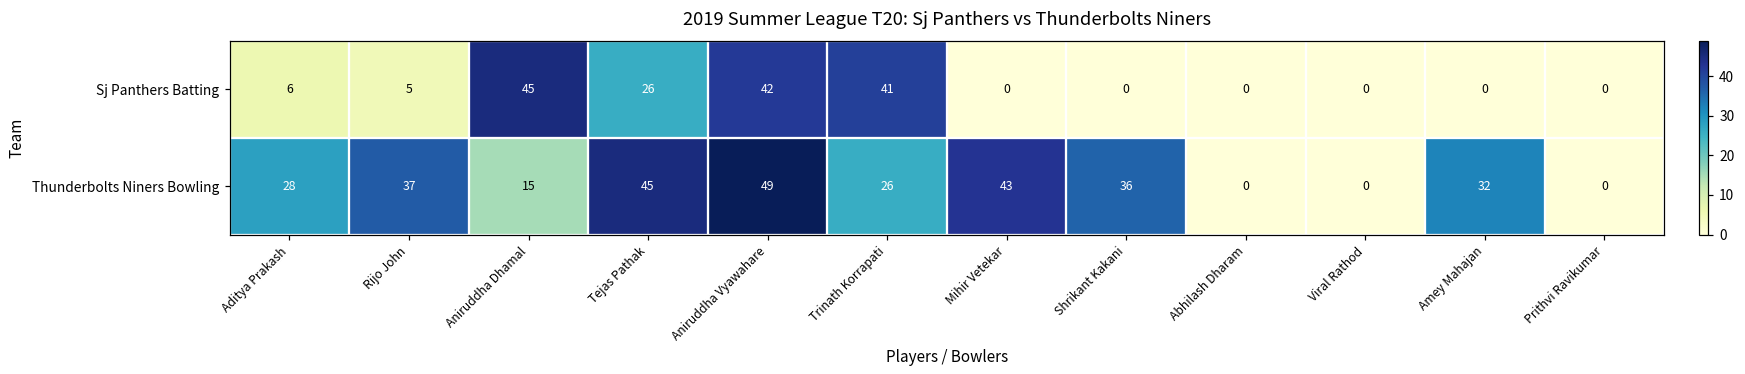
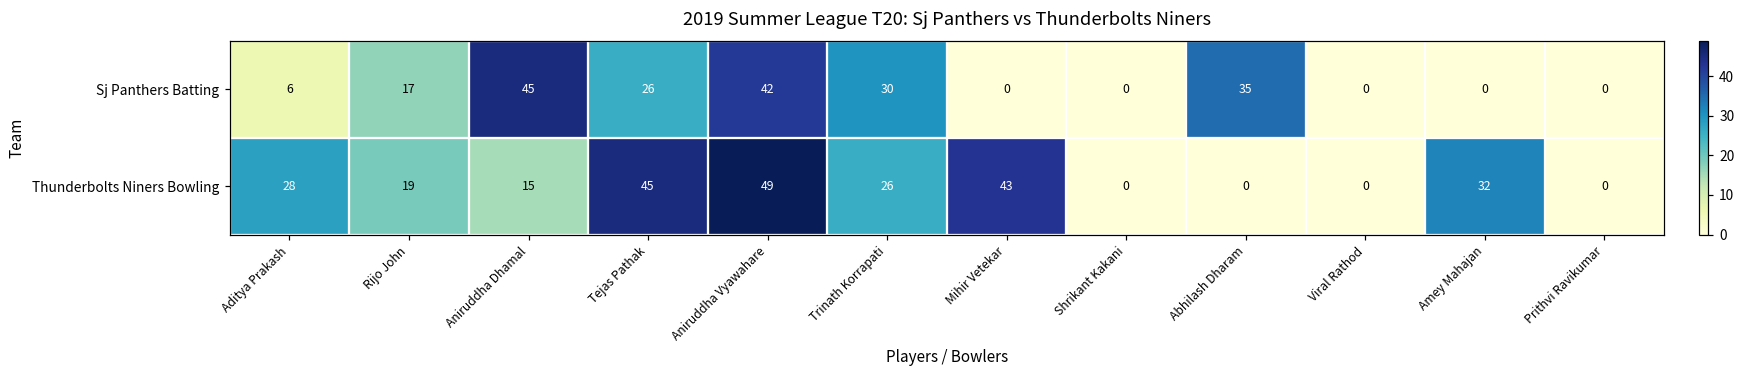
  {
    "Sj Panthers Batting": {
      "Aditya Prakash": 6,
-     "Rijo John": 5,
+     "Rijo John": 17,
      "Aniruddha Dhamal": 45,
      "Tejas Pathak": 26,
      "Aniruddha Vyawahare": 42,
-     "Trinath Korrapati": 41,
+     "Trinath Korrapati": 30,
      "Mihir Vetekar": 0,
      "Shrikant Kakani": 0,
-     "Abhilash Dharam": 0,
+     "Abhilash Dharam": 35,
      "Viral Rathod": 0,
      "Amey Mahajan": 0,
      "Prithvi Ravikumar": 0
    },
    "Thunderbolts Niners Bowling": {
      "Aditya Prakash": 28,
-     "Rijo John": 37,
+     "Rijo John": 19,
      "Aniruddha Dhamal": 15,
      "Tejas Pathak": 45,
      "Aniruddha Vyawahare": 49,
      "Trinath Korrapati": 26,
      "Mihir Vetekar": 43,
-     "Shrikant Kakani": 36,
+     "Shrikant Kakani": 0,
      "Abhilash Dharam": 0,
      "Viral Rathod": 0,
      "Amey Mahajan": 32,
      "Prithvi Ravikumar": 0
    }
  }
